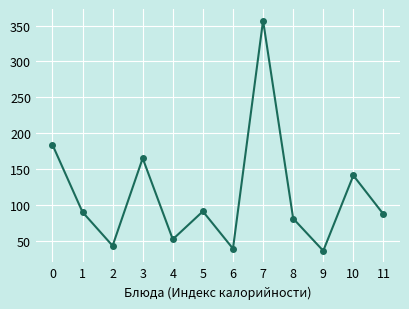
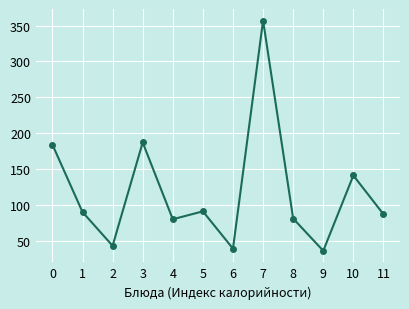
  {
    "0": 180,
    "1": 90,
    "2": 40,
-   "3": 170,
-   "4": 50,
+   "3": 190,
+   "4": 80,
    "5": 90,
    "6": 40,
    "7": 360,
    "8": 80,
    "9": 40,
    "10": 140,
    "11": 90
  }
